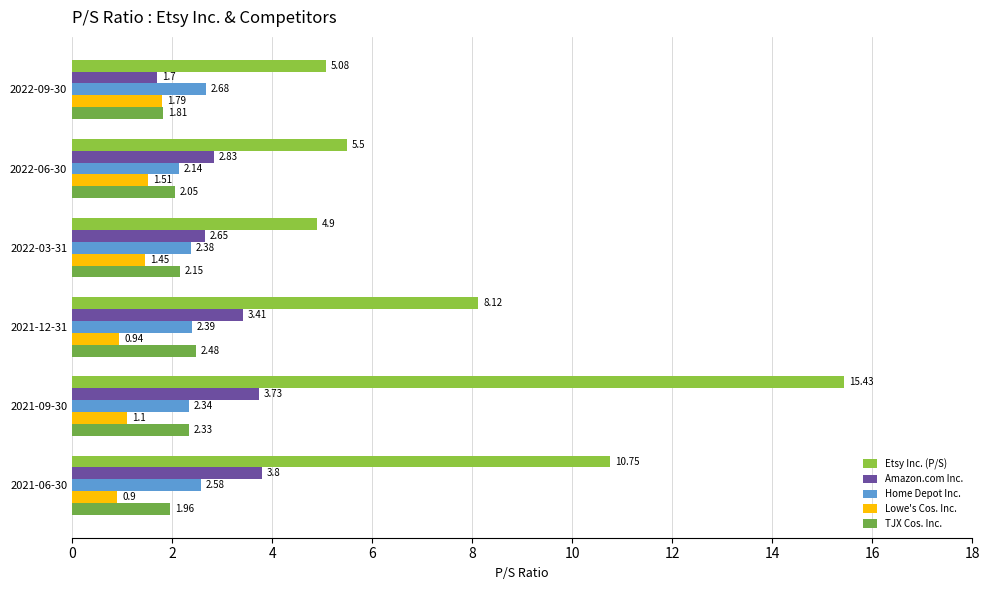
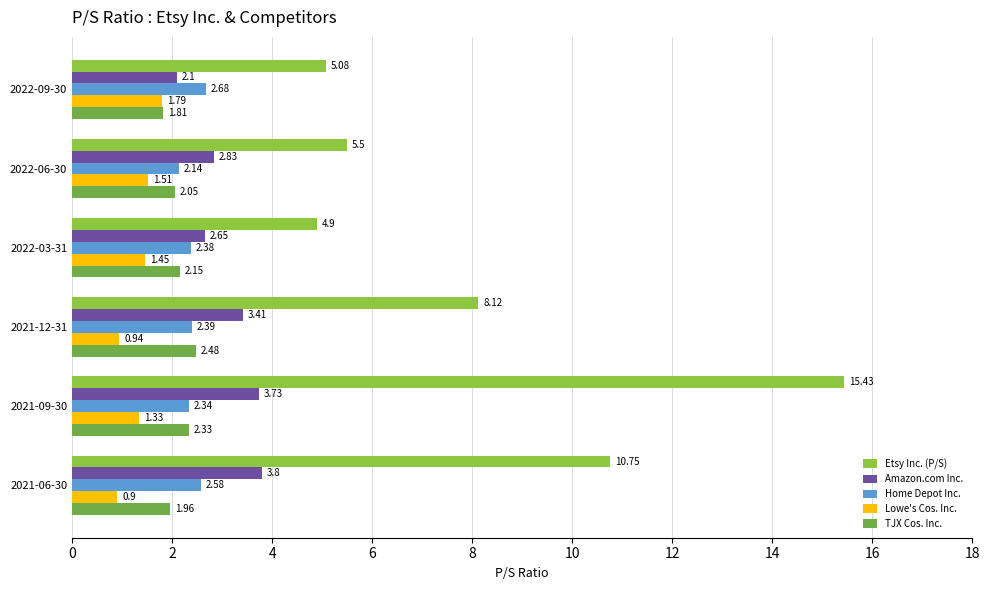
  {
    "Amazon.com Inc.": {
-     "2022-09-30": 1.7,
+     "2022-09-30": 2.1,
      "2022-06-30": 2.83,
      "2022-03-31": 2.65,
      "2021-12-31": 3.41,
      "2021-09-30": 3.73,
      "2021-06-30": 3.8
    },
    "Home Depot Inc.": {
      "2022-09-30": 2.68,
      "2022-06-30": 2.14,
      "2022-03-31": 2.38,
      "2021-12-31": 2.39,
      "2021-09-30": 2.34,
      "2021-06-30": 2.58
    },
    "Lowe's Cos. Inc.": {
      "2022-09-30": 1.79,
      "2022-06-30": 1.51,
      "2022-03-31": 1.45,
      "2021-12-31": 0.94,
-     "2021-09-30": 1.1,
+     "2021-09-30": 1.33,
      "2021-06-30": 0.9
    }
  }
